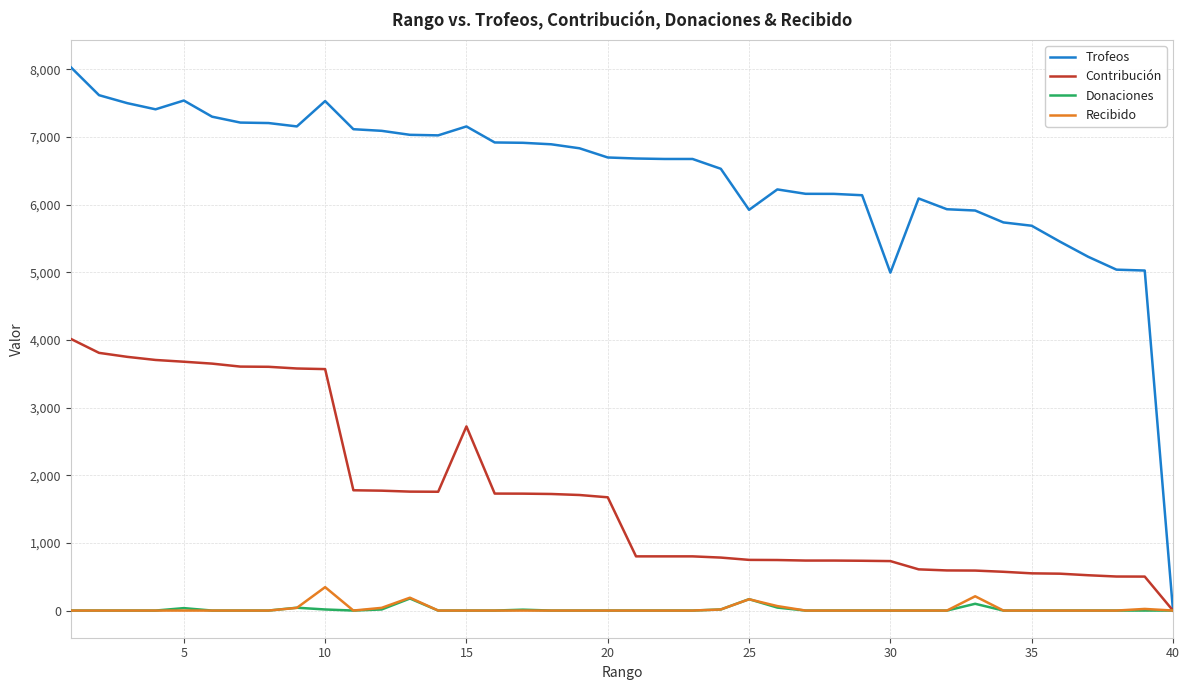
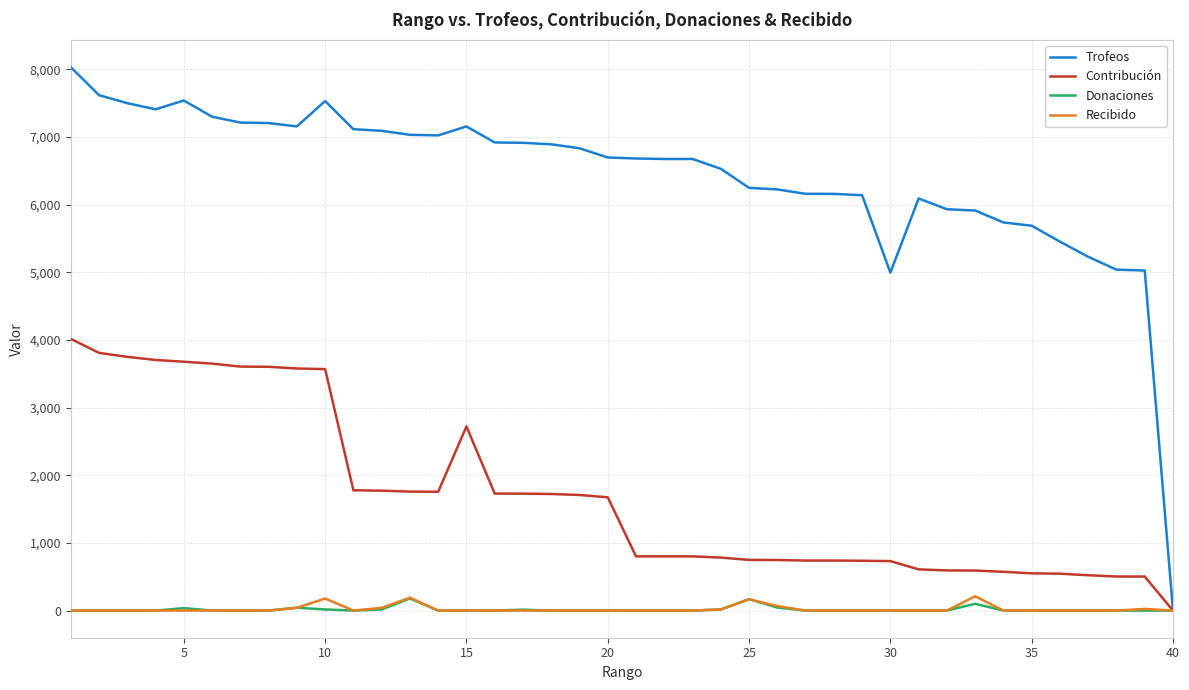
  {
    "Trofeos": {
      "5": "7,500",
      "10": "7,500",
      "15": "7,200",
      "20": "6,700",
-     "25": "5,900",
+     "25": "6,200",
      "30": "5,000",
      "35": "5,700"
    },
    "Contribución": {
      "5": "3,700",
      "10": "3,600",
      "15": "2,700",
      "20": "1,700",
      "25": "700",
      "30": "700",
      "35": "600"
    },
    "Donaciones": {
      "10": "0"
    },
    "Recibido": {
-     "10": "300"
+     "10": "200"
    }
  }
